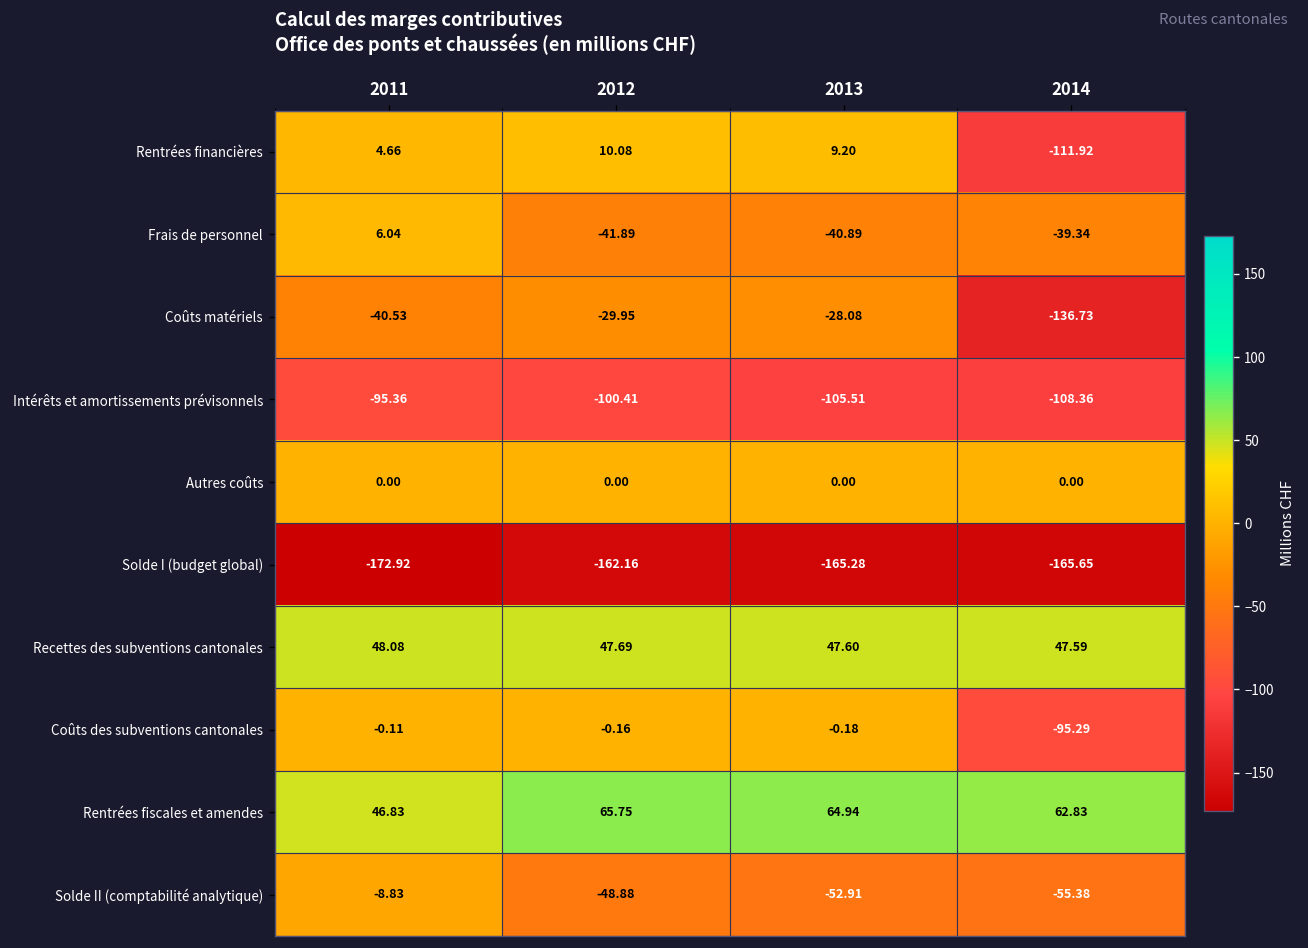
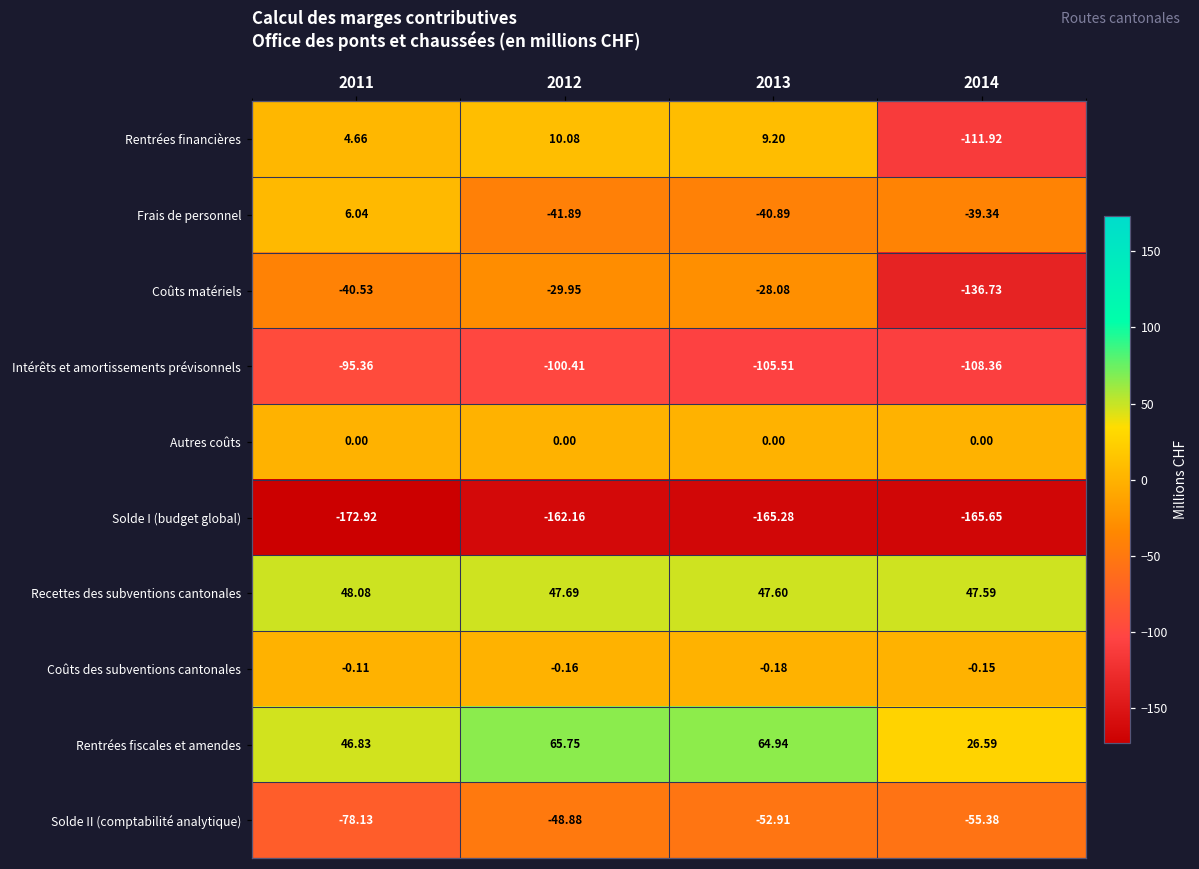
  {
    "Rentrées financières": {
      "2011": 4.66,
      "2012": 10.08,
      "2013": 9.20,
      "2014": -111.92
    },
    "Frais de personnel": {
      "2011": 6.04,
      "2012": -41.89,
      "2013": -40.89,
      "2014": -39.34
    },
    "Coûts matériels": {
      "2011": -40.53,
      "2012": -29.95,
      "2013": -28.08,
      "2014": -136.73
    },
    "Intérêts et amortissements prévisonnels": {
      "2011": -95.36,
      "2012": -100.41,
      "2013": -105.51,
      "2014": -108.36
    },
    "Autres coûts": {
      "2011": 0.00,
      "2012": 0.00,
      "2013": 0.00,
      "2014": 0.00
    },
    "Solde I (budget global)": {
      "2011": -172.92,
      "2012": -162.16,
      "2013": -165.28,
      "2014": -165.65
    },
    "Recettes des subventions cantonales": {
      "2011": 48.08,
      "2012": 47.69,
      "2013": 47.60,
      "2014": 47.59
    },
    "Coûts des subventions cantonales": {
      "2011": -0.11,
      "2012": -0.16,
      "2013": -0.18,
-     "2014": -95.29
+     "2014": -0.15
    },
    "Rentrées fiscales et amendes": {
      "2011": 46.83,
      "2012": 65.75,
      "2013": 64.94,
-     "2014": 62.83
+     "2014": 26.59
    },
    "Solde II (comptabilité analytique)": {
-     "2011": -8.83,
+     "2011": -78.13,
      "2012": -48.88,
      "2013": -52.91,
      "2014": -55.38
    }
  }
